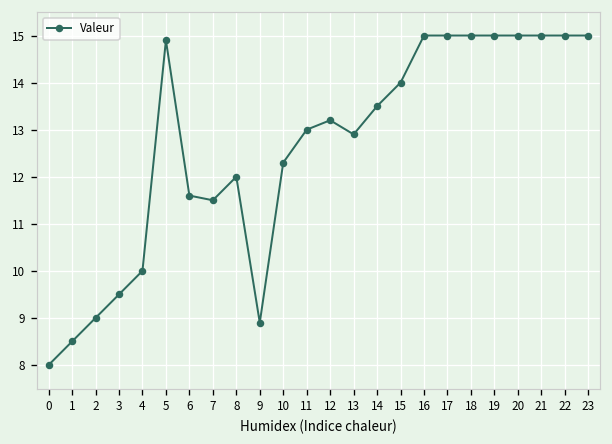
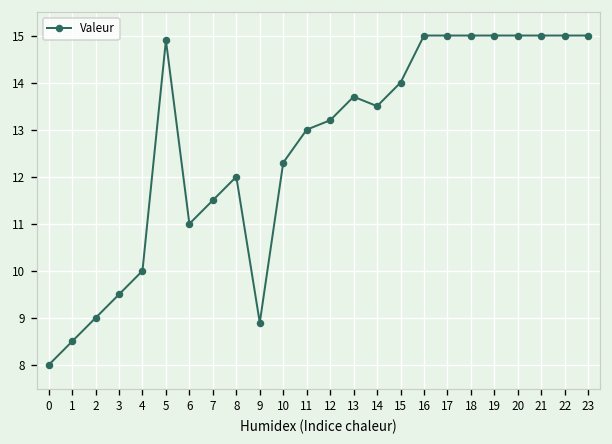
  {
    "0": 8.0,
    "1": 8.5,
    "2": 9.0,
    "3": 9.5,
    "4": 10.0,
    "5": 14.9,
-   "6": 11.6,
+   "6": 11.0,
    "7": 11.5,
    "8": 12.0,
    "9": 8.9,
    "10": 12.3,
    "11": 13.0,
    "12": 13.2,
-   "13": 12.9,
+   "13": 13.7,
    "14": 13.5,
    "15": 14.0,
    "16": 15.0,
    "17": 15.0,
    "18": 15.0,
    "19": 15.0,
    "20": 15.0,
    "21": 15.0,
    "22": 15.0,
    "23": 15.0
  }
